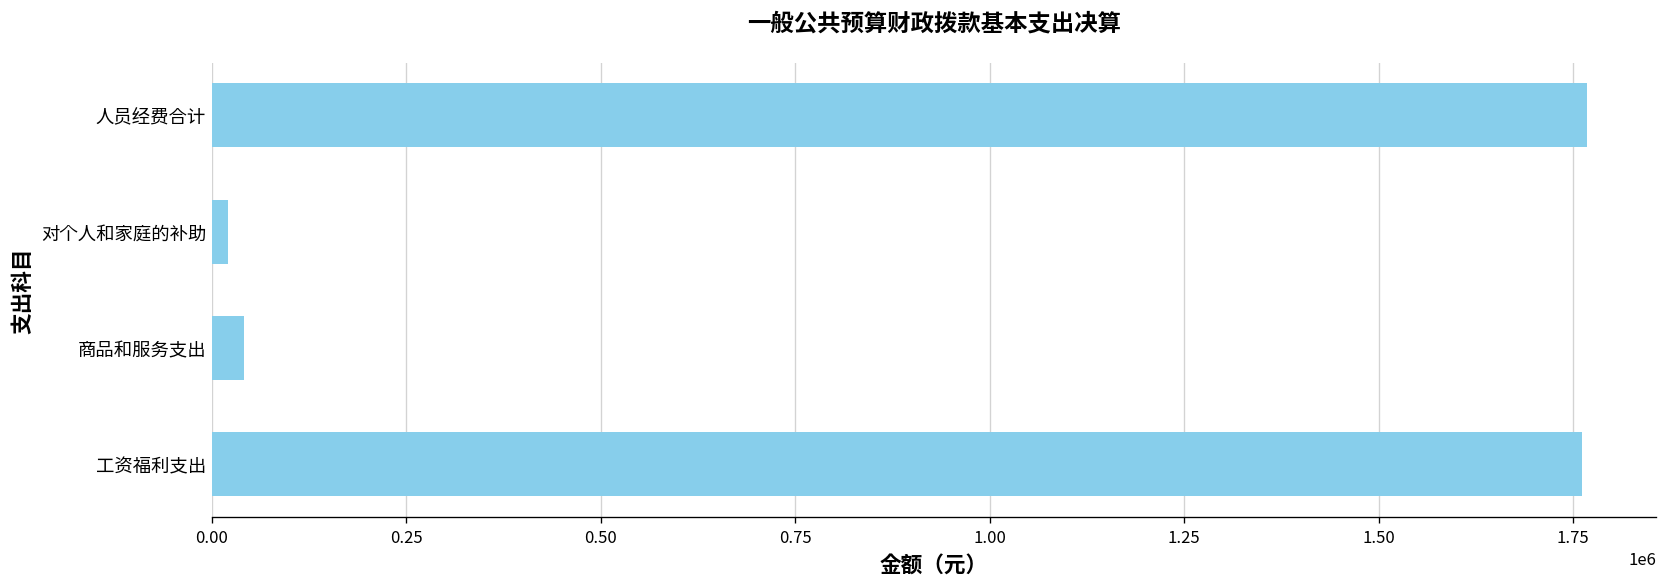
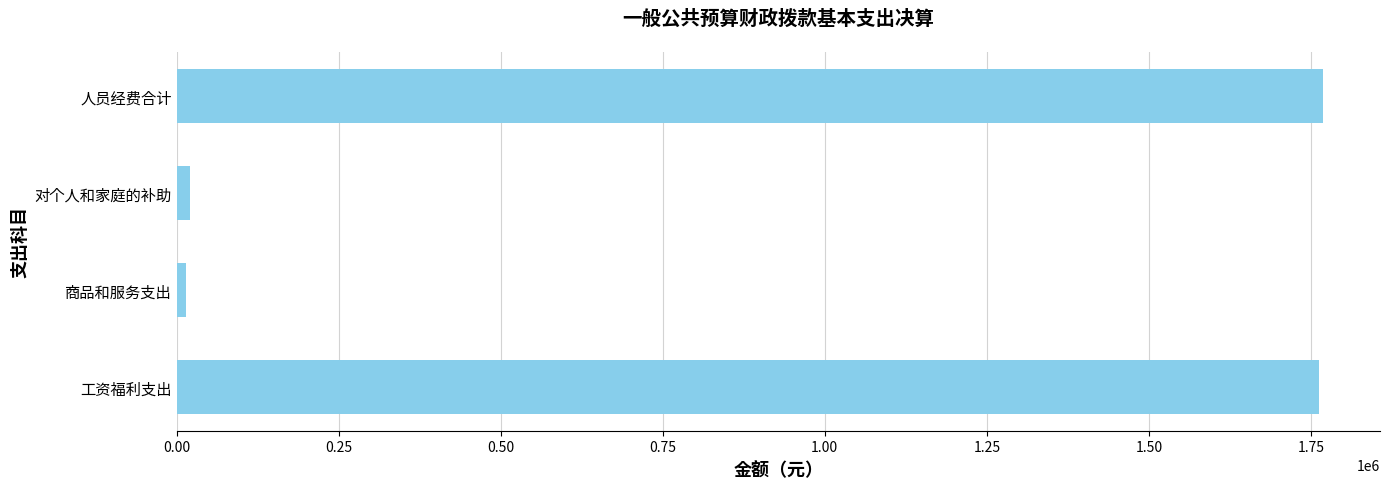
  {
    "人员经费合计": 1770000,
    "对个人和家庭的补助": 20000,
-   "商品和服务支出": 40000,
+   "商品和服务支出": 10000,
    "工资福利支出": 1760000
  }
